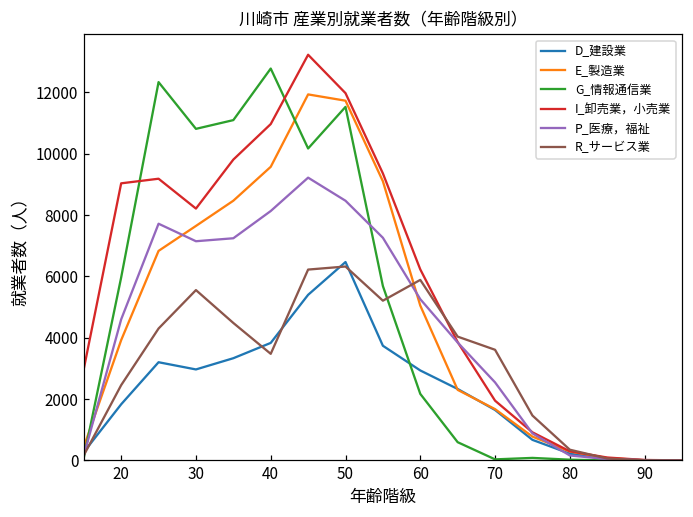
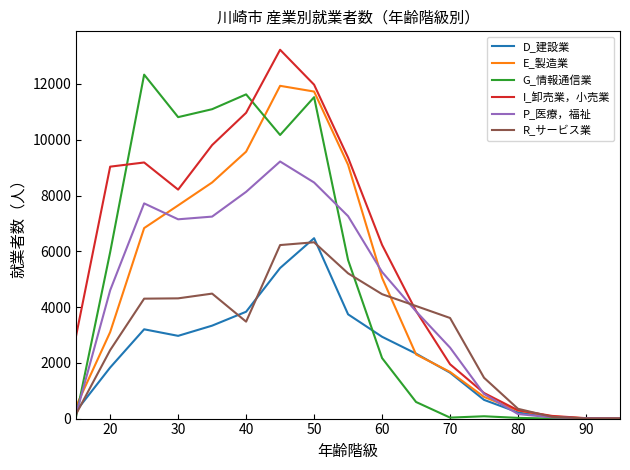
  {
    "D_建設業": {
      "20": 1800,
      "30": 3000,
      "40": 3800,
      "50": 6500,
      "60": 2900
    },
    "E_製造業": {
-     "20": 3900,
+     "20": 3100,
      "30": 7600,
      "40": 9600,
      "50": 11700,
      "60": 5000
    },
    "G_情報通信業": {
      "20": 6000,
      "30": 10800,
-     "40": 12800,
+     "40": 11600,
      "50": 11500,
      "60": 2200,
      "70": 0,
      "80": 0
    },
    "I_卸売業，小売業": {
      "20": 9000,
      "30": 8200,
      "40": 11000,
      "50": 12000,
      "60": 6200,
      "70": 1900
    },
    "P_医療，福祉": {
      "20": 4600,
      "30": 7100,
      "40": 8100,
      "50": 8500,
      "60": 5300,
      "70": 2500
    },
    "R_サービス業": {
      "20": 2500,
-     "30": 5600,
+     "30": 4300,
      "40": 3500,
      "50": 6300,
-     "60": 5900,
+     "60": 4500,
      "70": 3600
    }
  }
